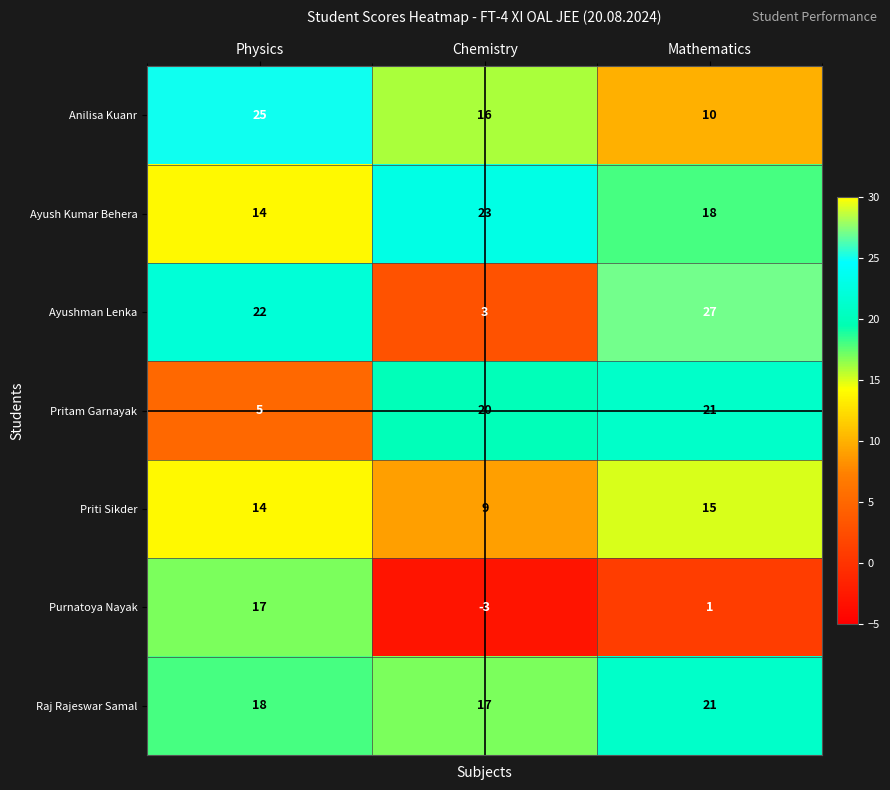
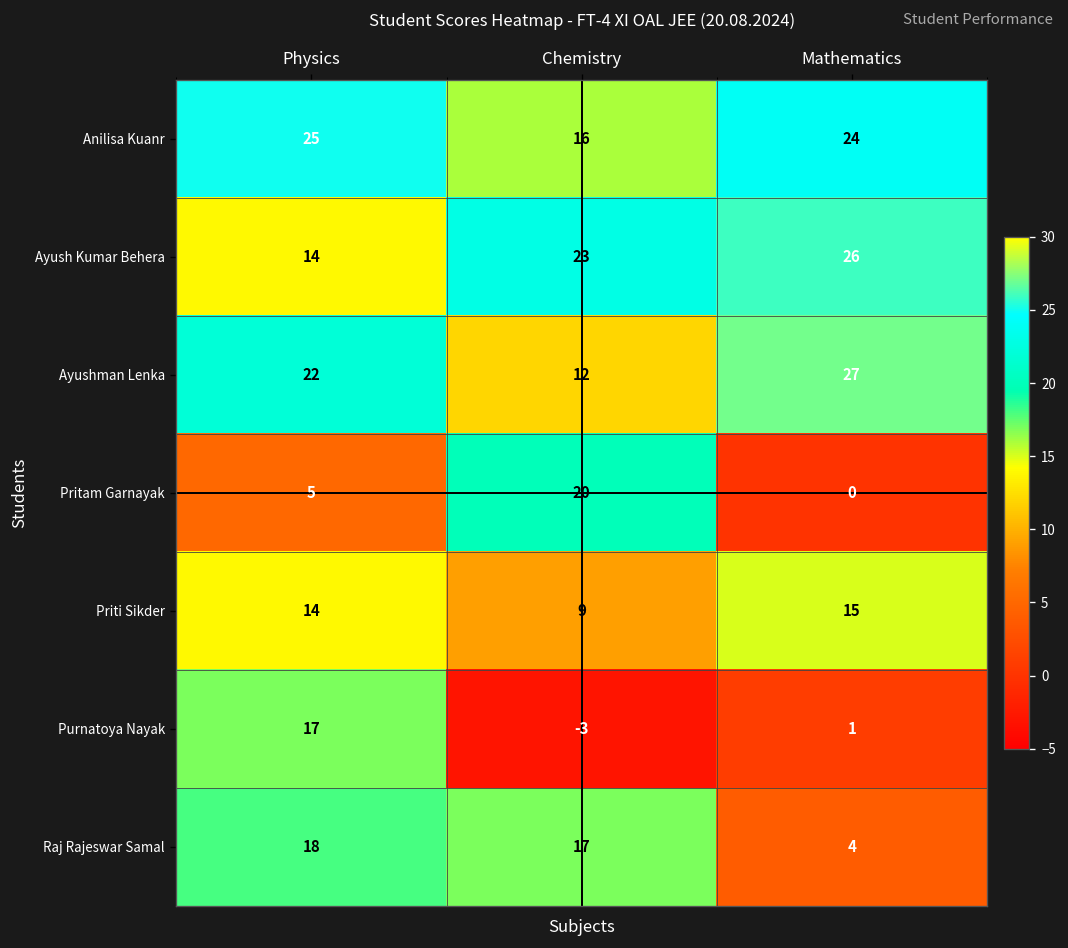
  {
    "Anilisa Kuanr": {
      "Physics": 25,
      "Chemistry": 16,
-     "Mathematics": 10
+     "Mathematics": 24
    },
    "Ayush Kumar Behera": {
      "Physics": 14,
      "Chemistry": 23,
-     "Mathematics": 18
+     "Mathematics": 26
    },
    "Ayushman Lenka": {
      "Physics": 22,
-     "Chemistry": 3,
+     "Chemistry": 12,
      "Mathematics": 27
    },
    "Pritam Garnayak": {
      "Physics": 5,
      "Chemistry": 20,
-     "Mathematics": 21
+     "Mathematics": 0
    },
    "Priti Sikder": {
      "Physics": 14,
      "Chemistry": 9,
      "Mathematics": 15
    },
    "Purnatoya Nayak": {
      "Physics": 17,
      "Chemistry": -3,
      "Mathematics": 1
    },
    "Raj Rajeswar Samal": {
      "Physics": 18,
      "Chemistry": 17,
-     "Mathematics": 21
+     "Mathematics": 4
    }
  }
